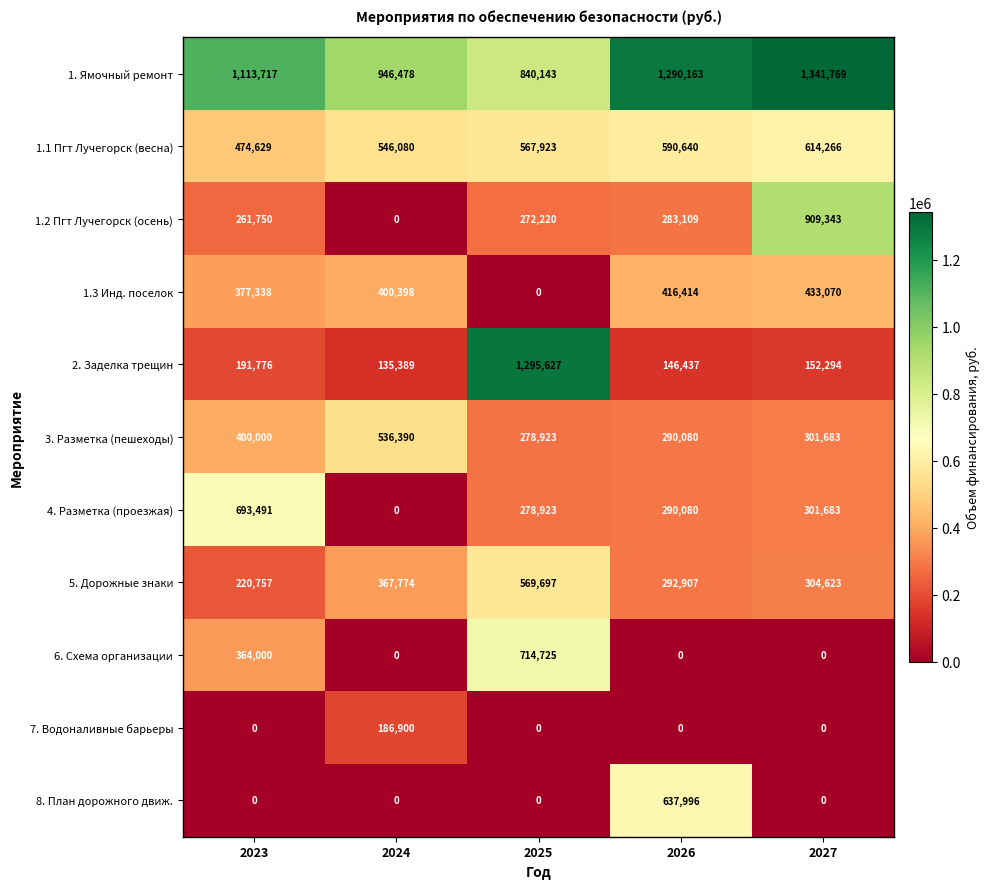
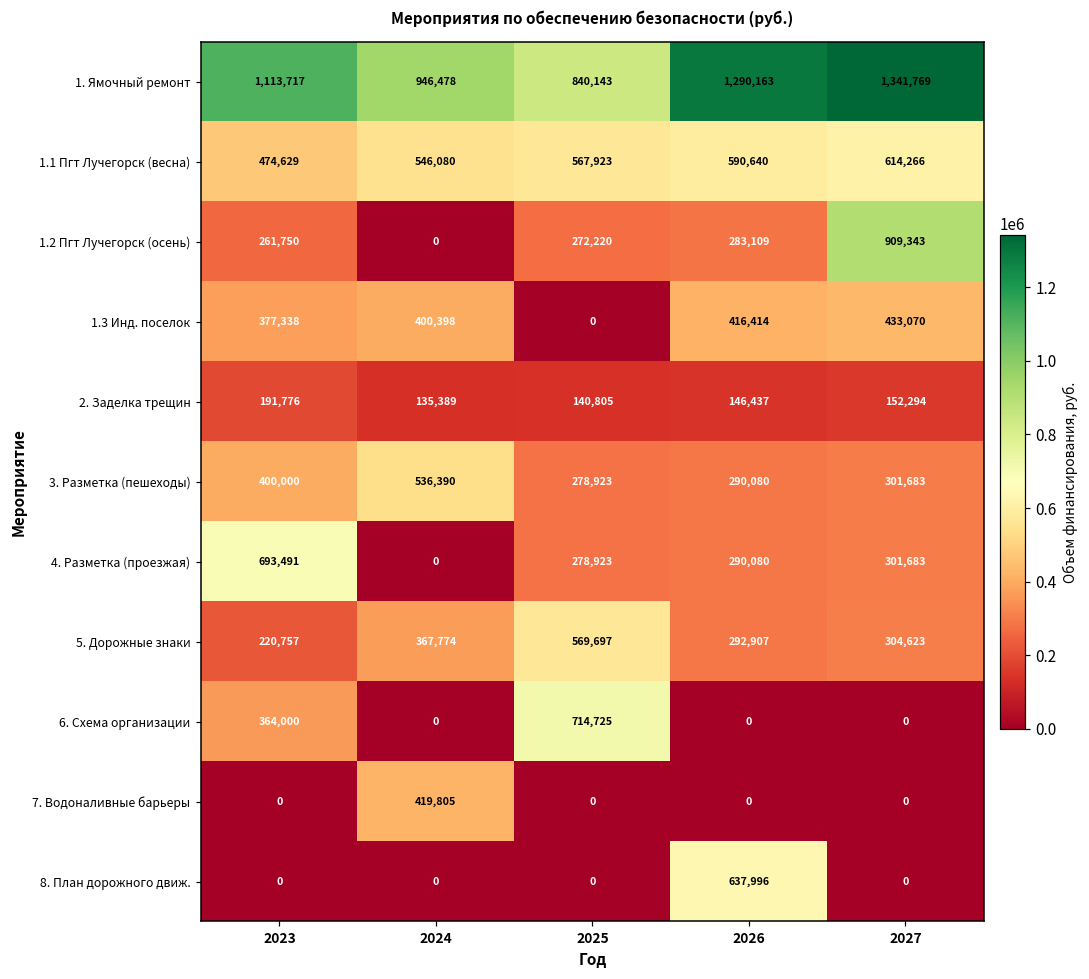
  {
    "1. Ямочный ремонт": {
      "2023": "1,113,717",
      "2024": "946,478",
      "2025": "840,143",
      "2026": "1,290,163",
      "2027": "1,341,769"
    },
    "1.1 Пгт Лучегорск (весна)": {
      "2023": "474,629",
      "2024": "546,080",
      "2025": "567,923",
      "2026": "590,640",
      "2027": "614,266"
    },
    "1.2 Пгт Лучегорск (осень)": {
      "2023": "261,750",
      "2024": "0",
      "2025": "272,220",
      "2026": "283,109",
      "2027": "909,343"
    },
    "1.3 Инд. поселок": {
      "2023": "377,338",
      "2024": "400,398",
      "2025": "0",
      "2026": "416,414",
      "2027": "433,070"
    },
    "2. Заделка трещин": {
      "2023": "191,776",
      "2024": "135,389",
-     "2025": "1,295,627",
+     "2025": "140,805",
      "2026": "146,437",
      "2027": "152,294"
    },
    "3. Разметка (пешеходы)": {
      "2023": "400,000",
      "2024": "536,390",
      "2025": "278,923",
      "2026": "290,080",
      "2027": "301,683"
    },
    "4. Разметка (проезжая)": {
      "2023": "693,491",
      "2024": "0",
      "2025": "278,923",
      "2026": "290,080",
      "2027": "301,683"
    },
    "5. Дорожные знаки": {
      "2023": "220,757",
      "2024": "367,774",
      "2025": "569,697",
      "2026": "292,907",
      "2027": "304,623"
    },
    "6. Схема организации": {
      "2023": "364,000",
      "2024": "0",
      "2025": "714,725",
      "2026": "0",
      "2027": "0"
    },
    "7. Водоналивные барьеры": {
      "2023": "0",
-     "2024": "186,900",
+     "2024": "419,805",
      "2025": "0",
      "2026": "0",
      "2027": "0"
    },
    "8. План дорожного движ.": {
      "2023": "0",
      "2024": "0",
      "2025": "0",
      "2026": "637,996",
      "2027": "0"
    }
  }
